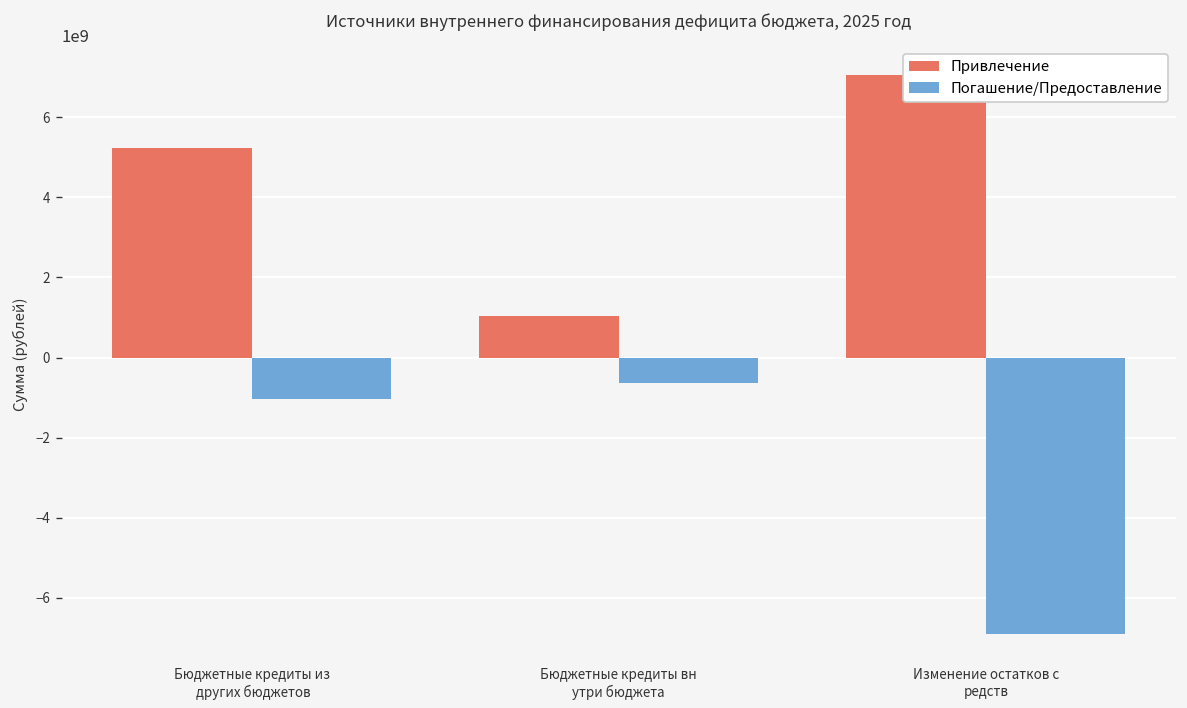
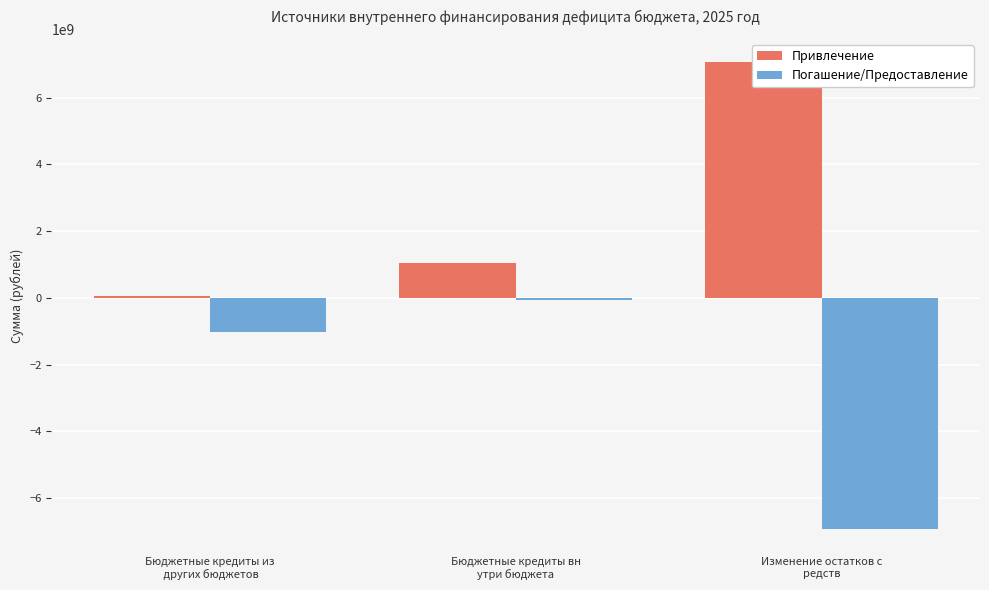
  {
    "Привлечение": {
-     "Бюджетные кредиты из других бюджетов": 5200000000,
+     "Бюджетные кредиты из других бюджетов": 0,
      "Бюджетные кредиты вн утри бюджета": 1000000000
    },
    "Погашение/Предоставление": {
      "Бюджетные кредиты из других бюджетов": -1000000000,
-     "Бюджетные кредиты вн утри бюджета": -600000000,
+     "Бюджетные кредиты вн утри бюджета": 0,
      "Изменение остатков с редств": -6900000000
    }
  }
